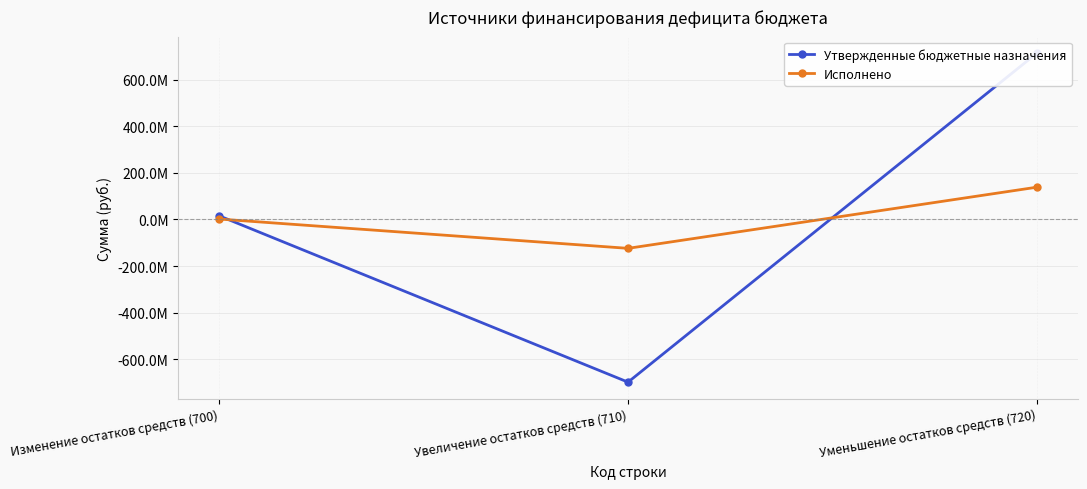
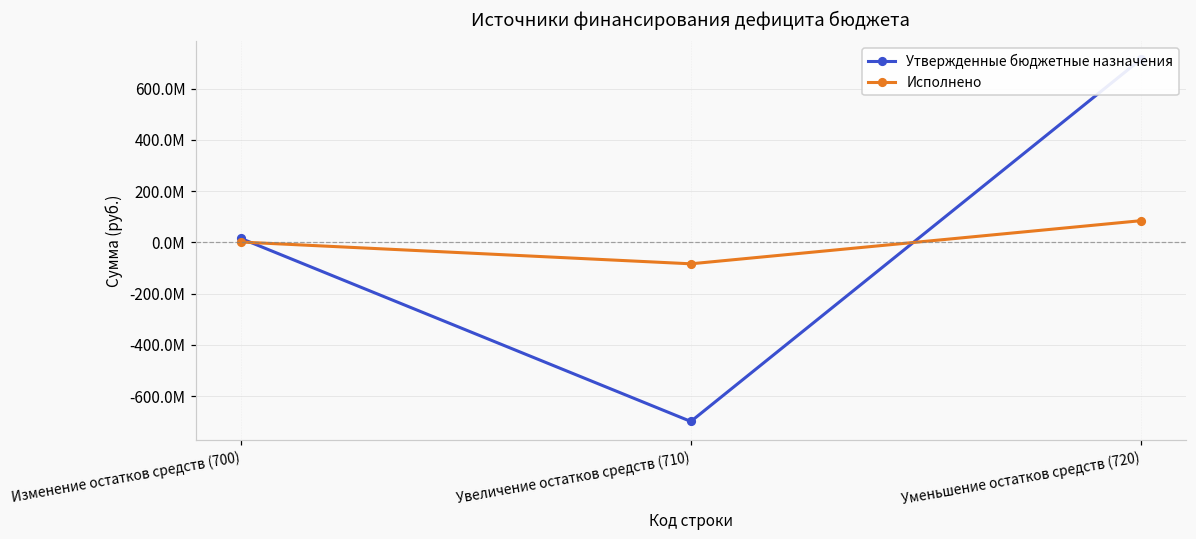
  {
    "Утвержденные бюджетные назначения": {
      "Изменение остатков средств (700)": 20000000,
      "Увеличение остатков средств (710)": -700000000
    },
    "Исполнено": {
      "Изменение остатков средств (700)": 0,
-     "Увеличение остатков средств (710)": -120000000,
-     "Уменьшение остатков средств (720)": 140000000
+     "Увеличение остатков средств (710)": -80000000,
+     "Уменьшение остатков средств (720)": 80000000
    }
  }
